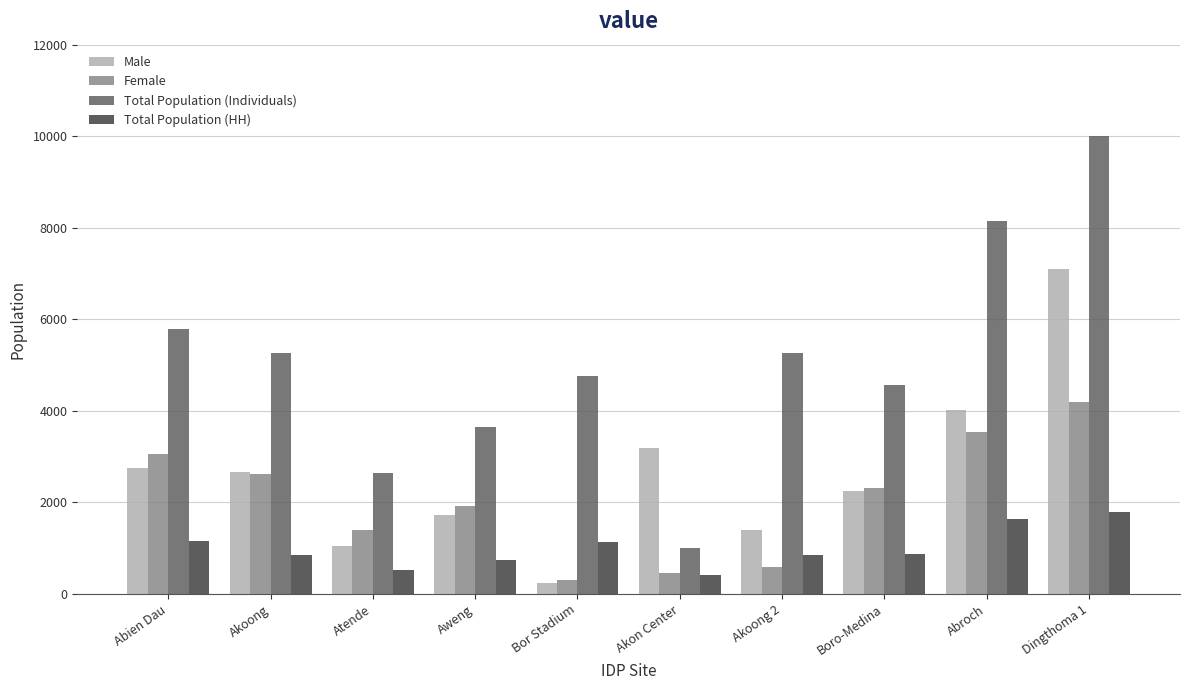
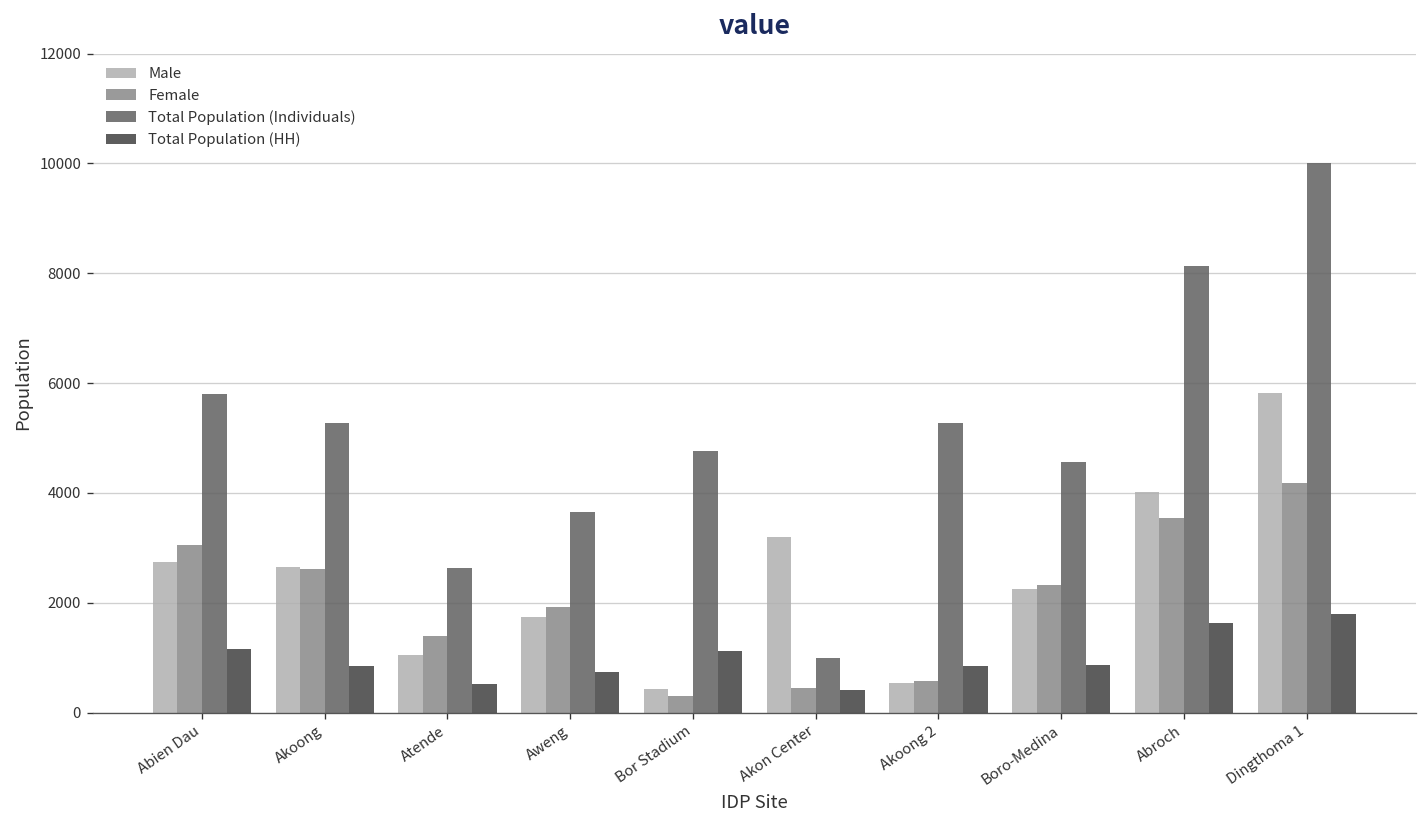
  {
    "Male": {
      "Abien Dau": 2700,
      "Akoong": 2700,
      "Atende": 1100,
      "Aweng": 1700,
-     "Bor Stadium": 200,
+     "Bor Stadium": 400,
      "Akon Center": 3200,
-     "Akoong 2": 1400,
+     "Akoong 2": 500,
      "Boro-Medina": 2200,
      "Abroch": 4000,
-     "Dingthoma 1": 7100
+     "Dingthoma 1": 5800
    },
    "Female": {
      "Abien Dau": 3000,
      "Akoong": 2600,
      "Atende": 1400,
      "Aweng": 1900,
      "Bor Stadium": 300,
      "Akon Center": 500,
      "Akoong 2": 600,
      "Boro-Medina": 2300,
      "Abroch": 3500,
      "Dingthoma 1": 4200
    }
  }
